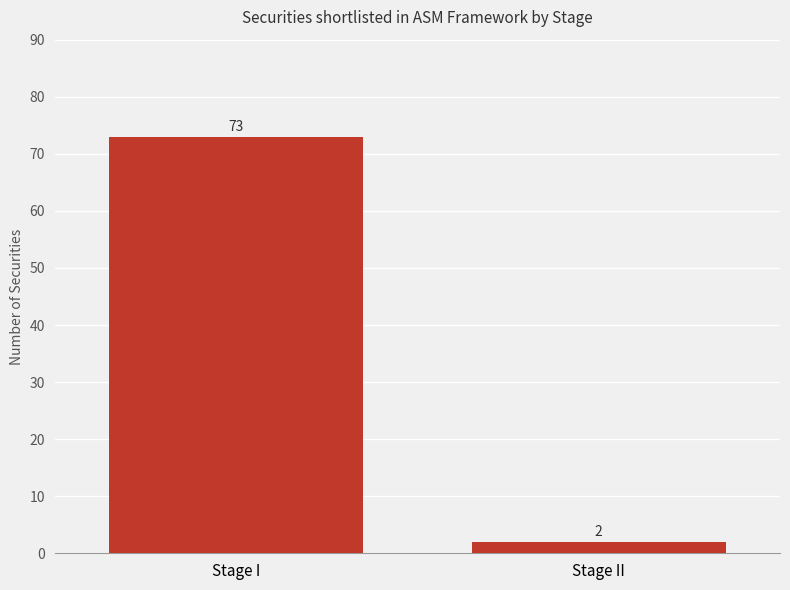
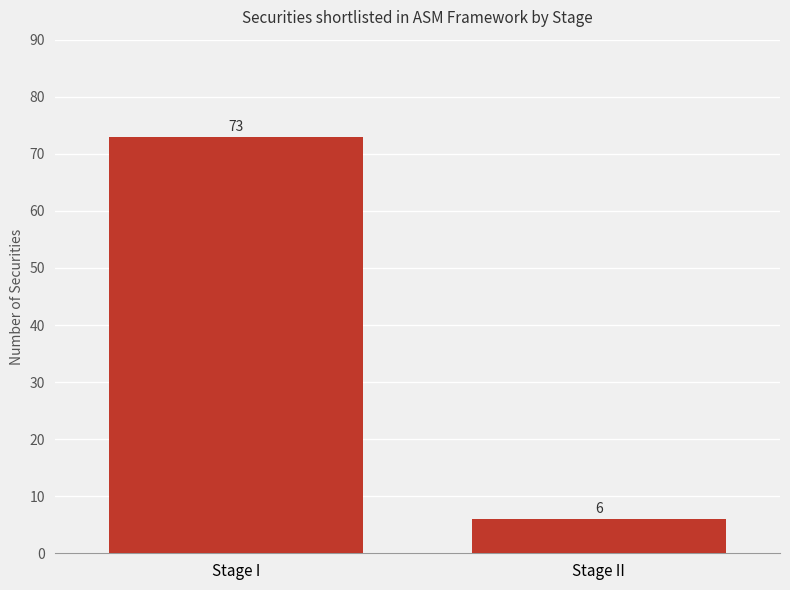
  {
    "Stage I": 73,
-   "Stage II": 2
+   "Stage II": 6
  }
